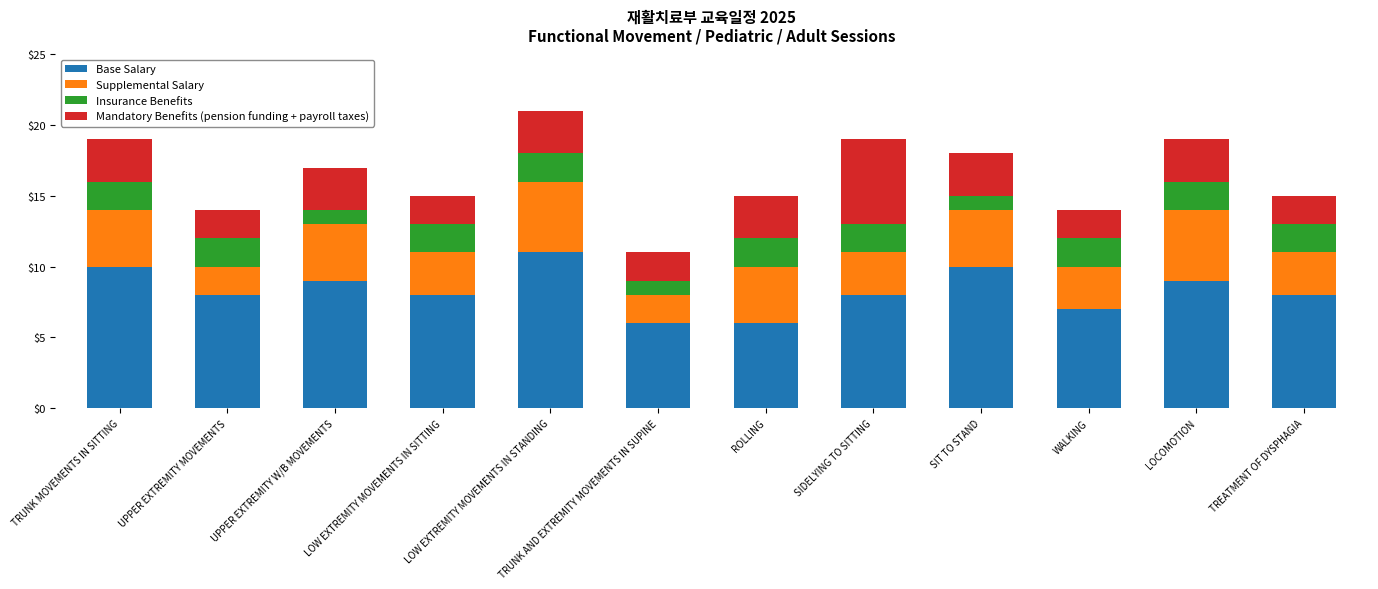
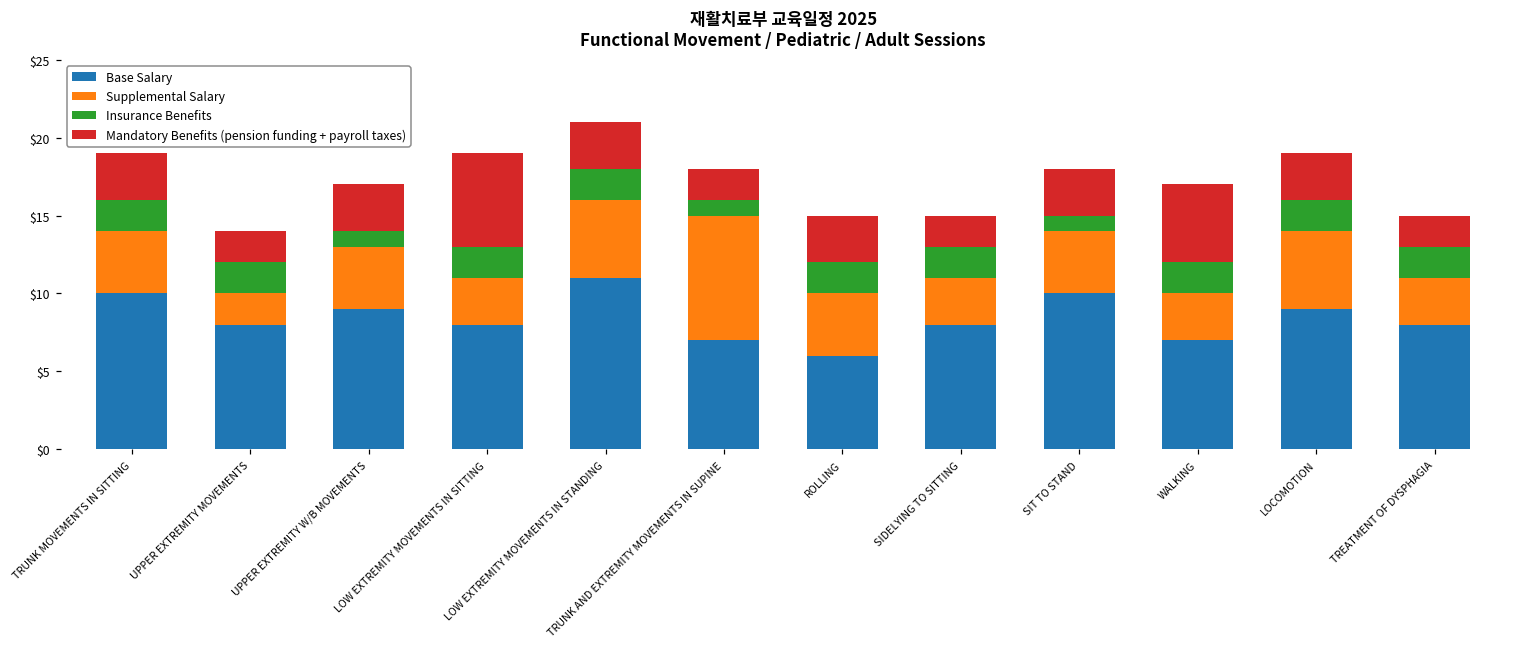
  {
    "Base Salary": {
      "TRUNK MOVEMENTS IN SITTING": "$10",
      "UPPER EXTREMITY MOVEMENTS": "$8",
      "UPPER EXTREMITY W/B MOVEMENTS": "$9",
      "LOW EXTREMITY MOVEMENTS IN SITTING": "$8",
      "LOW EXTREMITY MOVEMENTS IN STANDING": "$11",
-     "TRUNK AND EXTREMITY MOVEMENTS IN SUPINE": "$6",
+     "TRUNK AND EXTREMITY MOVEMENTS IN SUPINE": "$7",
      "ROLLING": "$6",
      "SIDELYING TO SITTING": "$8",
      "SIT TO STAND": "$10",
      "WALKING": "$7",
      "LOCOMOTION": "$9",
      "TREATMENT OF DYSPHAGIA": "$8"
    },
    "Supplemental Salary": {
      "TRUNK MOVEMENTS IN SITTING": "$4",
      "UPPER EXTREMITY MOVEMENTS": "$2",
      "UPPER EXTREMITY W/B MOVEMENTS": "$4",
      "LOW EXTREMITY MOVEMENTS IN SITTING": "$3",
      "LOW EXTREMITY MOVEMENTS IN STANDING": "$5",
-     "TRUNK AND EXTREMITY MOVEMENTS IN SUPINE": "$2",
+     "TRUNK AND EXTREMITY MOVEMENTS IN SUPINE": "$8",
      "ROLLING": "$4",
      "SIDELYING TO SITTING": "$3",
      "SIT TO STAND": "$4",
      "WALKING": "$3",
      "LOCOMOTION": "$5",
      "TREATMENT OF DYSPHAGIA": "$3"
    },
    "Insurance Benefits": {
      "TRUNK MOVEMENTS IN SITTING": "$2",
      "UPPER EXTREMITY MOVEMENTS": "$2",
      "UPPER EXTREMITY W/B MOVEMENTS": "$1",
      "LOW EXTREMITY MOVEMENTS IN SITTING": "$2",
      "LOW EXTREMITY MOVEMENTS IN STANDING": "$2",
      "TRUNK AND EXTREMITY MOVEMENTS IN SUPINE": "$1",
      "ROLLING": "$2",
      "SIDELYING TO SITTING": "$2",
      "SIT TO STAND": "$1",
      "WALKING": "$2",
      "LOCOMOTION": "$2",
      "TREATMENT OF DYSPHAGIA": "$2"
    },
    "Mandatory Benefits (pension funding + payroll taxes)": {
      "TRUNK MOVEMENTS IN SITTING": "$3",
      "UPPER EXTREMITY MOVEMENTS": "$2",
      "UPPER EXTREMITY W/B MOVEMENTS": "$3",
-     "LOW EXTREMITY MOVEMENTS IN SITTING": "$2",
+     "LOW EXTREMITY MOVEMENTS IN SITTING": "$6",
      "LOW EXTREMITY MOVEMENTS IN STANDING": "$3",
      "TRUNK AND EXTREMITY MOVEMENTS IN SUPINE": "$2",
      "ROLLING": "$3",
-     "SIDELYING TO SITTING": "$6",
+     "SIDELYING TO SITTING": "$2",
      "SIT TO STAND": "$3",
-     "WALKING": "$2",
+     "WALKING": "$5",
      "LOCOMOTION": "$3",
      "TREATMENT OF DYSPHAGIA": "$2"
    }
  }
